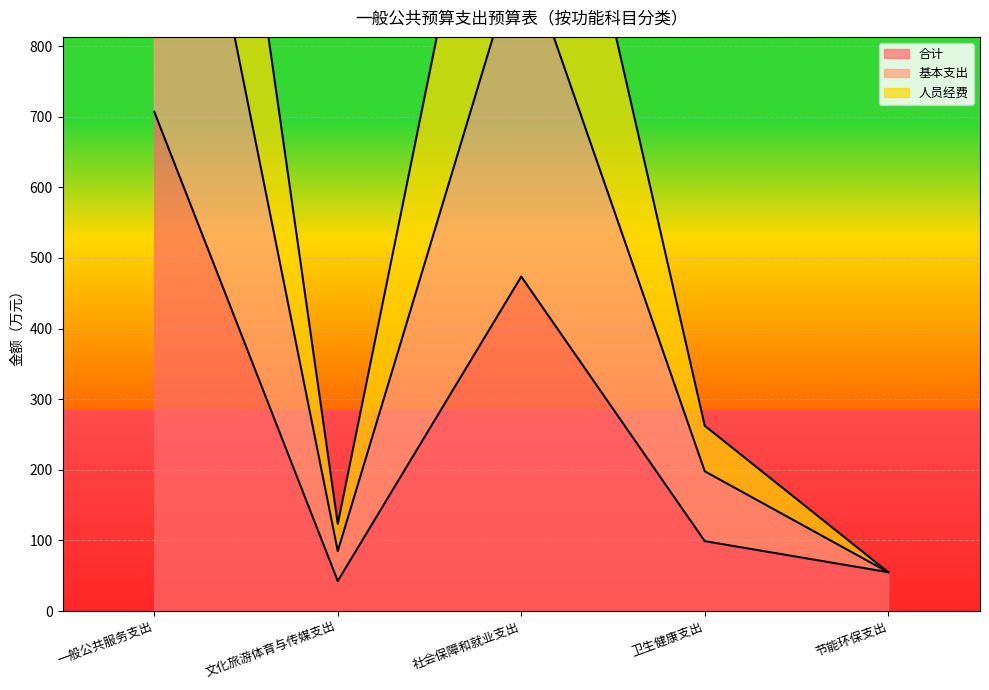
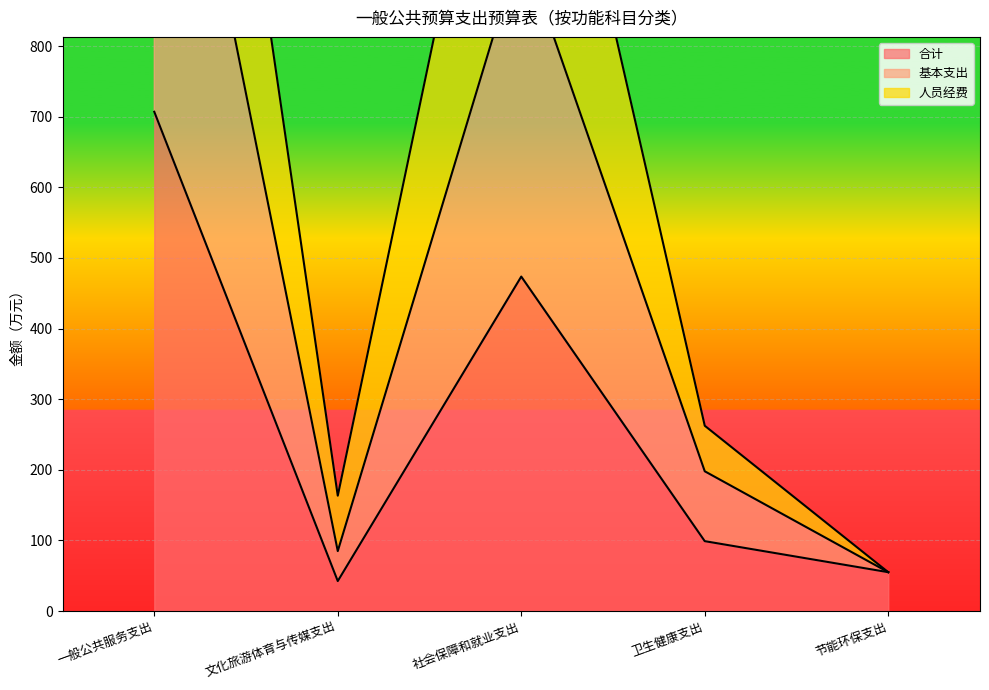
  {
    "人员经费": {
-     "文化旅游体育与传媒支出": 40,
+     "文化旅游体育与传媒支出": 80,
      "卫生健康支出": 60
    }
  }
